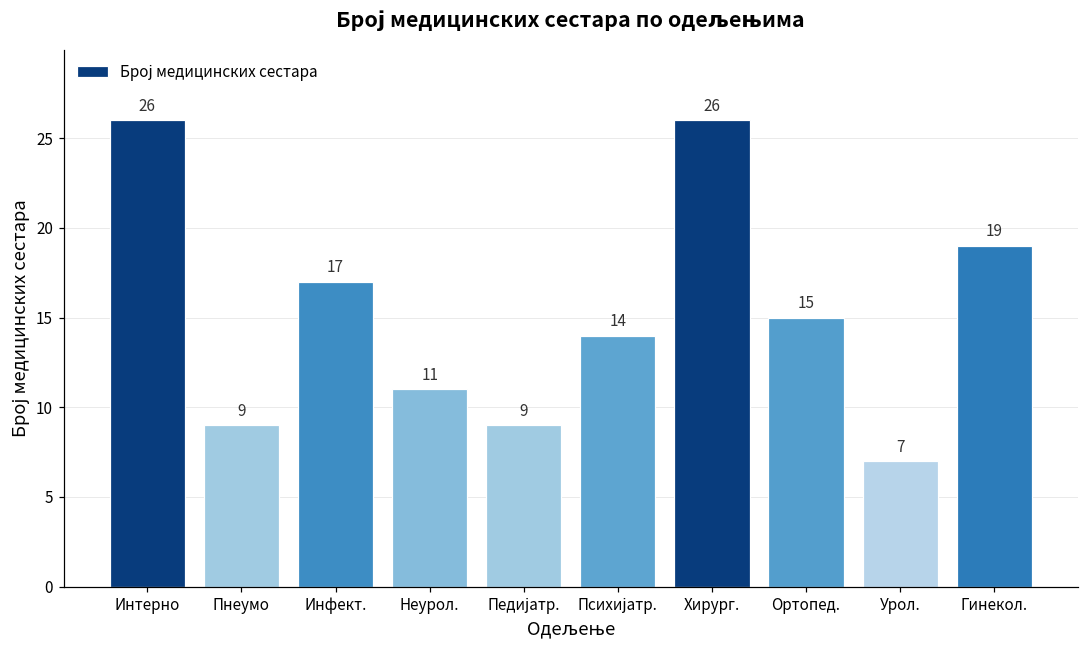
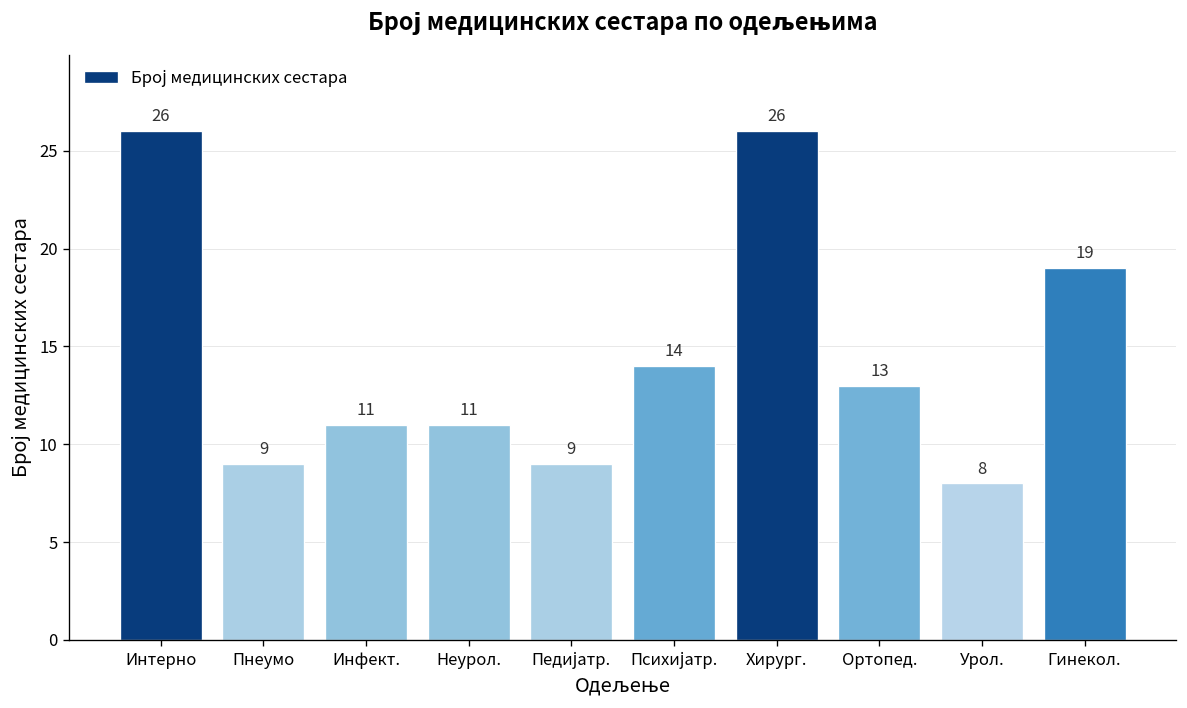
  {
    "Интерно": 26,
    "Пнеумо": 9,
-   "Инфект.": 17,
+   "Инфект.": 11,
    "Неурол.": 11,
    "Педијатр.": 9,
    "Психијатр.": 14,
    "Хирург.": 26,
-   "Ортопед.": 15,
-   "Урол.": 7,
+   "Ортопед.": 13,
+   "Урол.": 8,
    "Гинекол.": 19
  }
